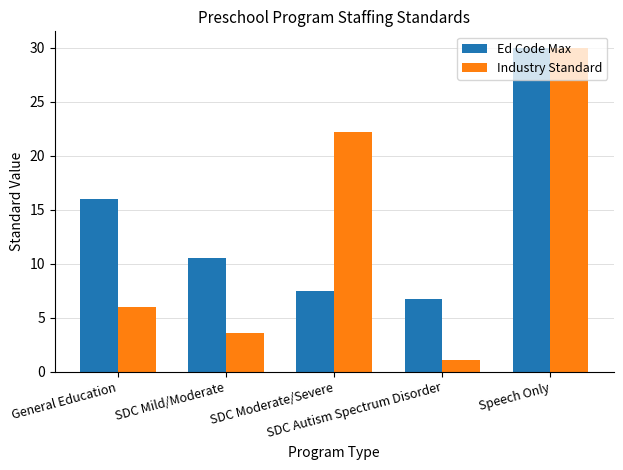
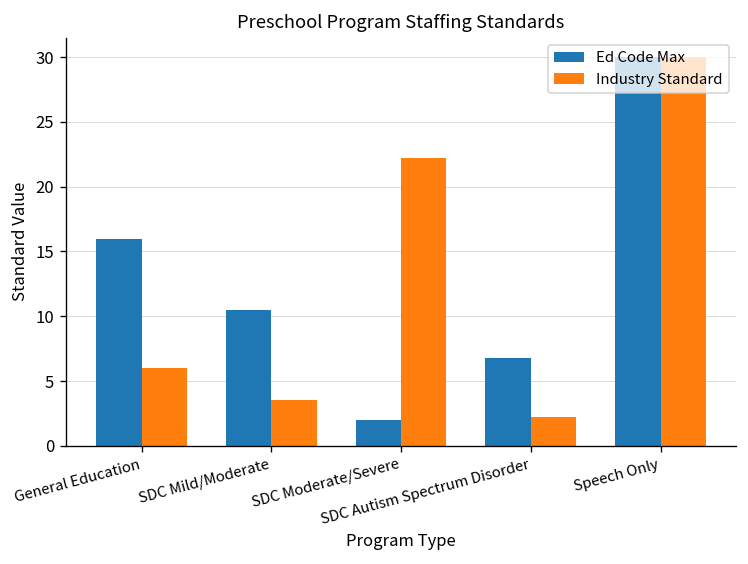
  {
    "Ed Code Max": {
      "General Education": 16.0,
      "SDC Mild/Moderate": 10.5,
-     "SDC Moderate/Severe": 7.5,
+     "SDC Moderate/Severe": 2.0,
      "SDC Autism Spectrum Disorder": 6.8
    },
    "Industry Standard": {
      "General Education": 6.0,
      "SDC Mild/Moderate": 3.6,
      "SDC Moderate/Severe": 22.2,
-     "SDC Autism Spectrum Disorder": 1.1
+     "SDC Autism Spectrum Disorder": 2.3
    }
  }
